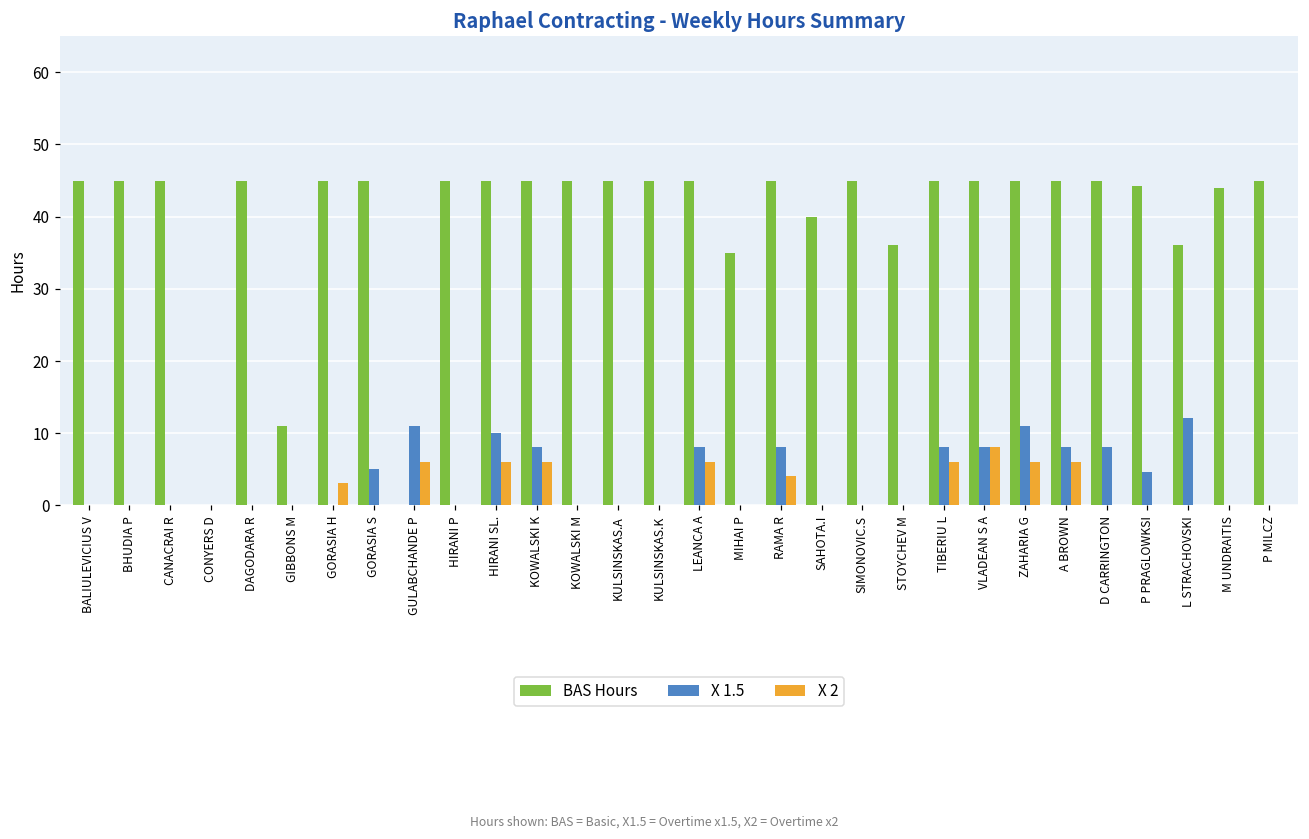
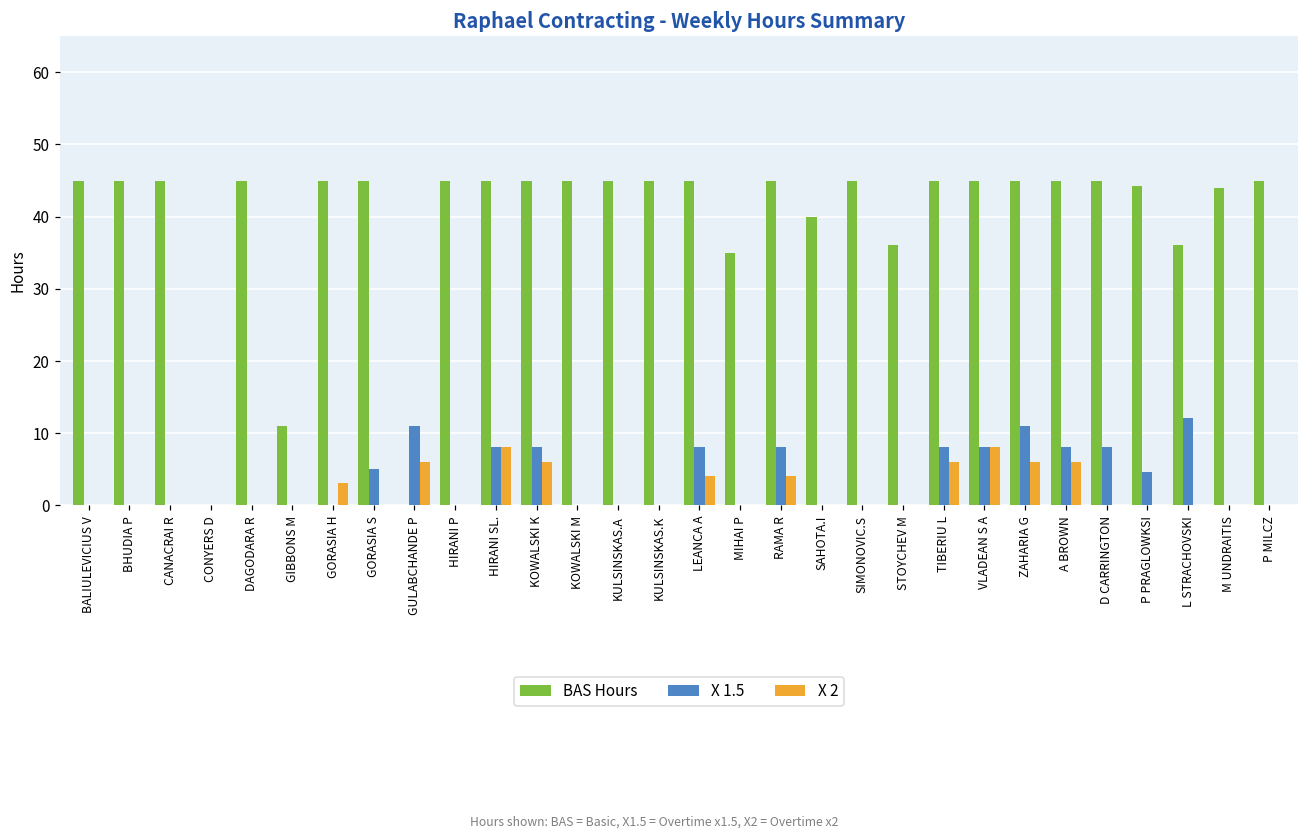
  {
    "BAS Hours": {
      "BALIULEVICIUS V": 45,
      "BHUDIA P": 45,
      "CANACRAI R": 45,
      "CONYERS D": 0,
      "DAGODARA R": 45,
      "GIBBONS M": 11,
      "GORASIA H": 45,
      "GORASIA S": 45,
      "GULABCHANDE P": 0,
      "HIRANI P": 45,
      "HIRANI SL.": 45,
      "KOWALSKI K": 45,
      "KOWALSKI M": 45,
      "KULSINSKAS.A": 45,
      "KULSINSKAS.K": 45,
      "LEANCA A": 45,
      "MIHAI P": 35,
      "RAMA R": 45,
      "SAHOTA.I": 40,
      "SIMONOVIC.S": 45,
      "STOYCHEV M": 36,
      "TIBERIU L": 45,
      "VLADEAN S A": 45,
      "ZAHARIA G": 45,
      "A BROWN": 45,
      "D CARRINGTON": 45,
      "P PRAGLOWKSI": 44,
      "L STRACHOVSKI": 36,
      "M UNDRAITIS": 44,
      "P MILCZ": 45
    },
    "X 1.5": {
      "BALIULEVICIUS V": 0,
      "BHUDIA P": 0,
      "CANACRAI R": 0,
      "CONYERS D": 0,
      "DAGODARA R": 0,
      "GIBBONS M": 0,
      "GORASIA H": 0,
      "GORASIA S": 5,
      "GULABCHANDE P": 11,
      "HIRANI P": 0,
-     "HIRANI SL.": 10,
+     "HIRANI SL.": 8,
      "KOWALSKI K": 8,
      "KOWALSKI M": 0,
      "KULSINSKAS.A": 0,
      "KULSINSKAS.K": 0,
      "LEANCA A": 8,
      "MIHAI P": 0,
      "RAMA R": 8,
      "SAHOTA.I": 0,
      "SIMONOVIC.S": 0,
      "STOYCHEV M": 0,
      "TIBERIU L": 8,
      "VLADEAN S A": 8,
      "ZAHARIA G": 11,
      "A BROWN": 8,
      "D CARRINGTON": 8,
      "P PRAGLOWKSI": 5,
      "L STRACHOVSKI": 12,
      "M UNDRAITIS": 0,
      "P MILCZ": 0
    },
    "X 2": {
      "BALIULEVICIUS V": 0,
      "BHUDIA P": 0,
      "CANACRAI R": 0,
      "CONYERS D": 0,
      "DAGODARA R": 0,
      "GIBBONS M": 0,
      "GORASIA H": 3,
      "GORASIA S": 0,
      "GULABCHANDE P": 6,
      "HIRANI P": 0,
-     "HIRANI SL.": 6,
+     "HIRANI SL.": 8,
      "KOWALSKI K": 6,
      "KOWALSKI M": 0,
      "KULSINSKAS.A": 0,
      "KULSINSKAS.K": 0,
-     "LEANCA A": 6,
+     "LEANCA A": 4,
      "MIHAI P": 0,
      "RAMA R": 4,
      "SAHOTA.I": 0,
      "SIMONOVIC.S": 0,
      "STOYCHEV M": 0,
      "TIBERIU L": 6,
      "VLADEAN S A": 8,
      "ZAHARIA G": 6,
      "A BROWN": 6,
      "D CARRINGTON": 0,
      "P PRAGLOWKSI": 0,
      "L STRACHOVSKI": 0,
      "M UNDRAITIS": 0,
      "P MILCZ": 0
    }
  }
